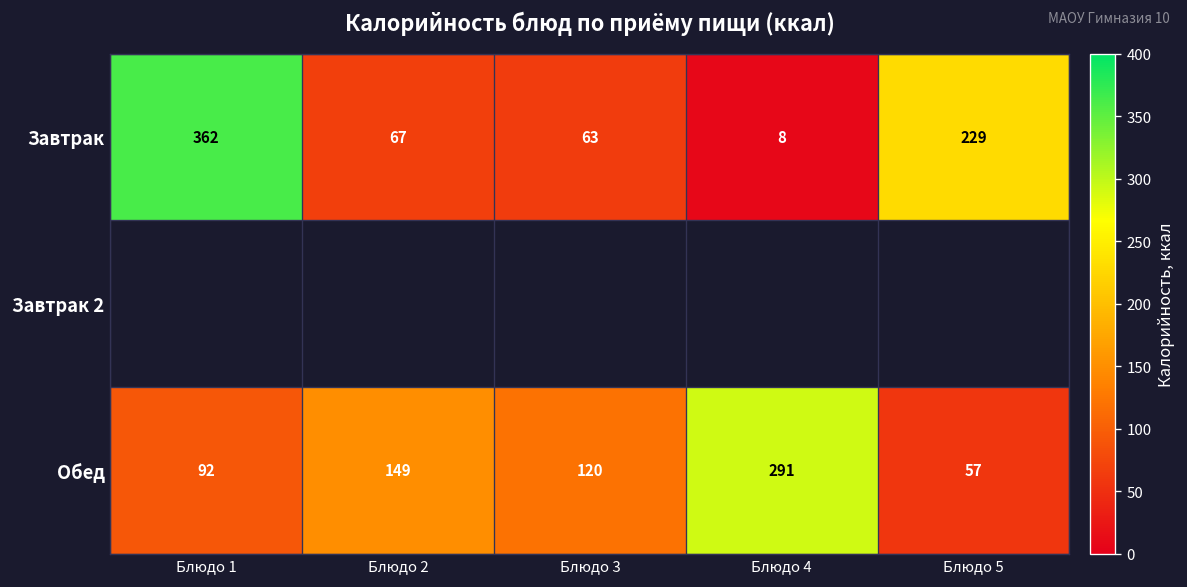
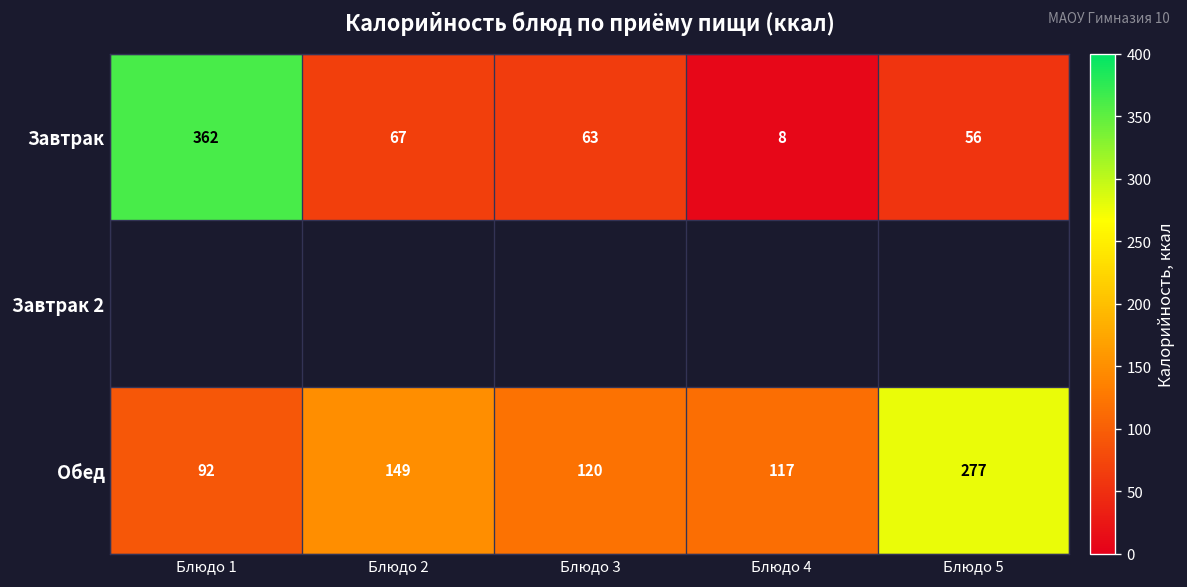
  {
    "Завтрак": {
      "Блюдо 1": 362,
      "Блюдо 2": 67,
      "Блюдо 3": 63,
      "Блюдо 4": 8,
-     "Блюдо 5": 229
+     "Блюдо 5": 56
    },
    "Обед": {
      "Блюдо 1": 92,
      "Блюдо 2": 149,
      "Блюдо 3": 120,
-     "Блюдо 4": 291,
-     "Блюдо 5": 57
+     "Блюдо 4": 117,
+     "Блюдо 5": 277
    }
  }
